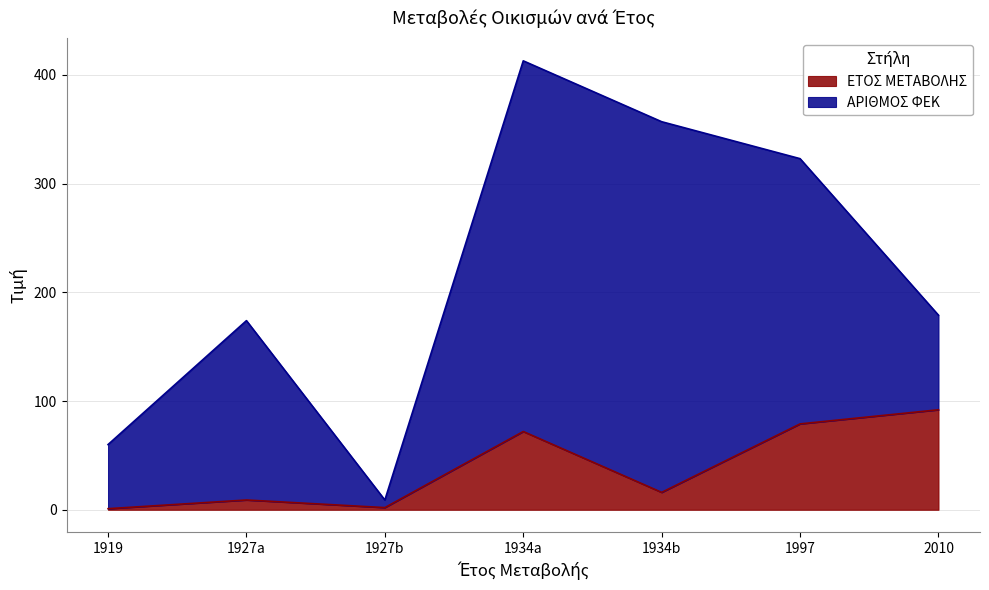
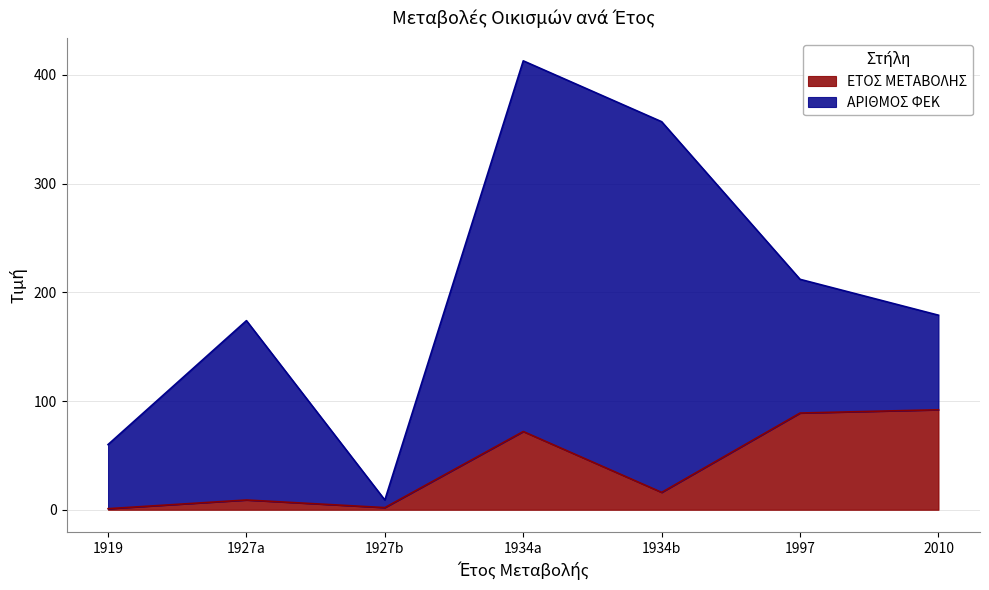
  {
    "ΕΤΟΣ ΜΕΤΑΒΟΛΗΣ": {
      "1919": 1,
      "1927a": 9,
      "1927b": 2,
      "1934a": 72,
      "1934b": 16,
-     "1997": 79,
+     "1997": 89,
      "2010": 92
    },
    "ΑΡΙΘΜΟΣ ΦΕΚ": {
      "1919": 59,
      "1927a": 165,
      "1927b": 7,
      "1934a": 341,
      "1934b": 341,
-     "1997": 244,
+     "1997": 123,
      "2010": 87
    }
  }
